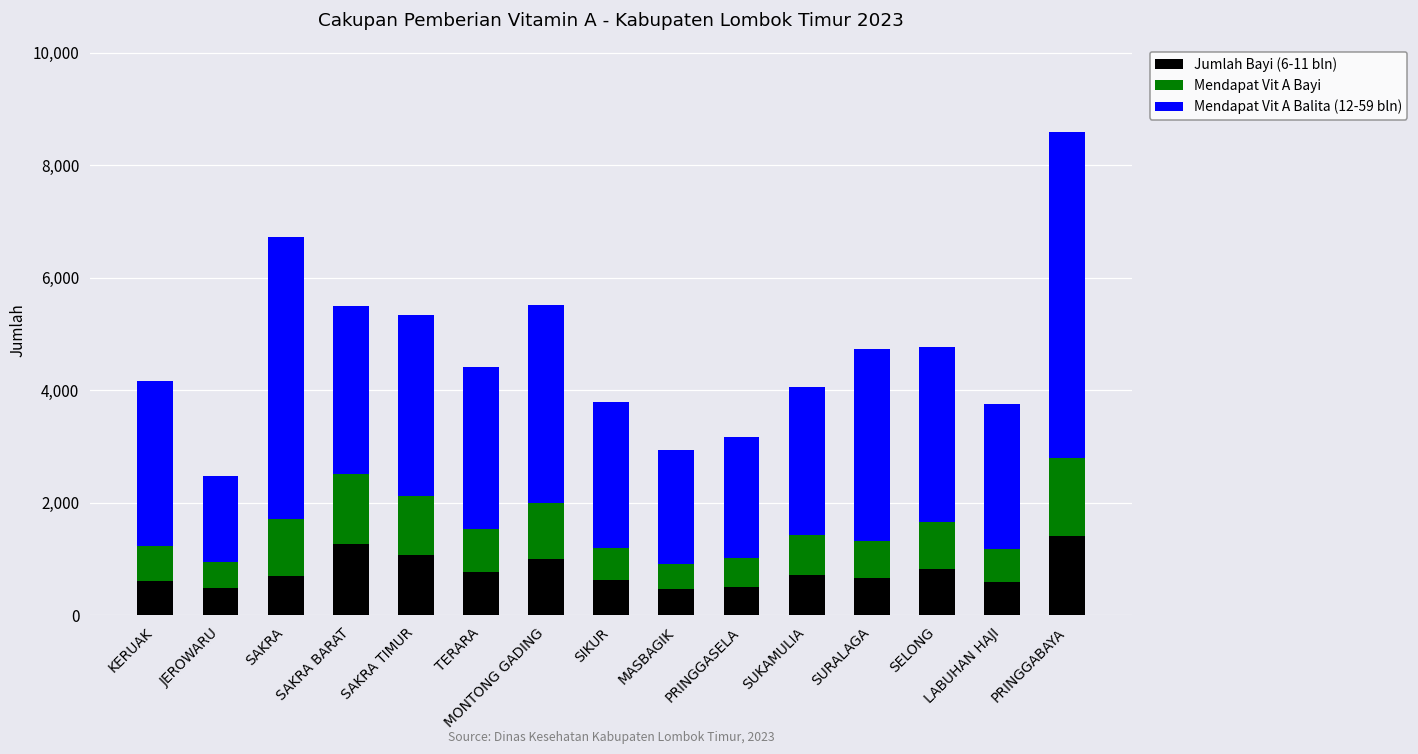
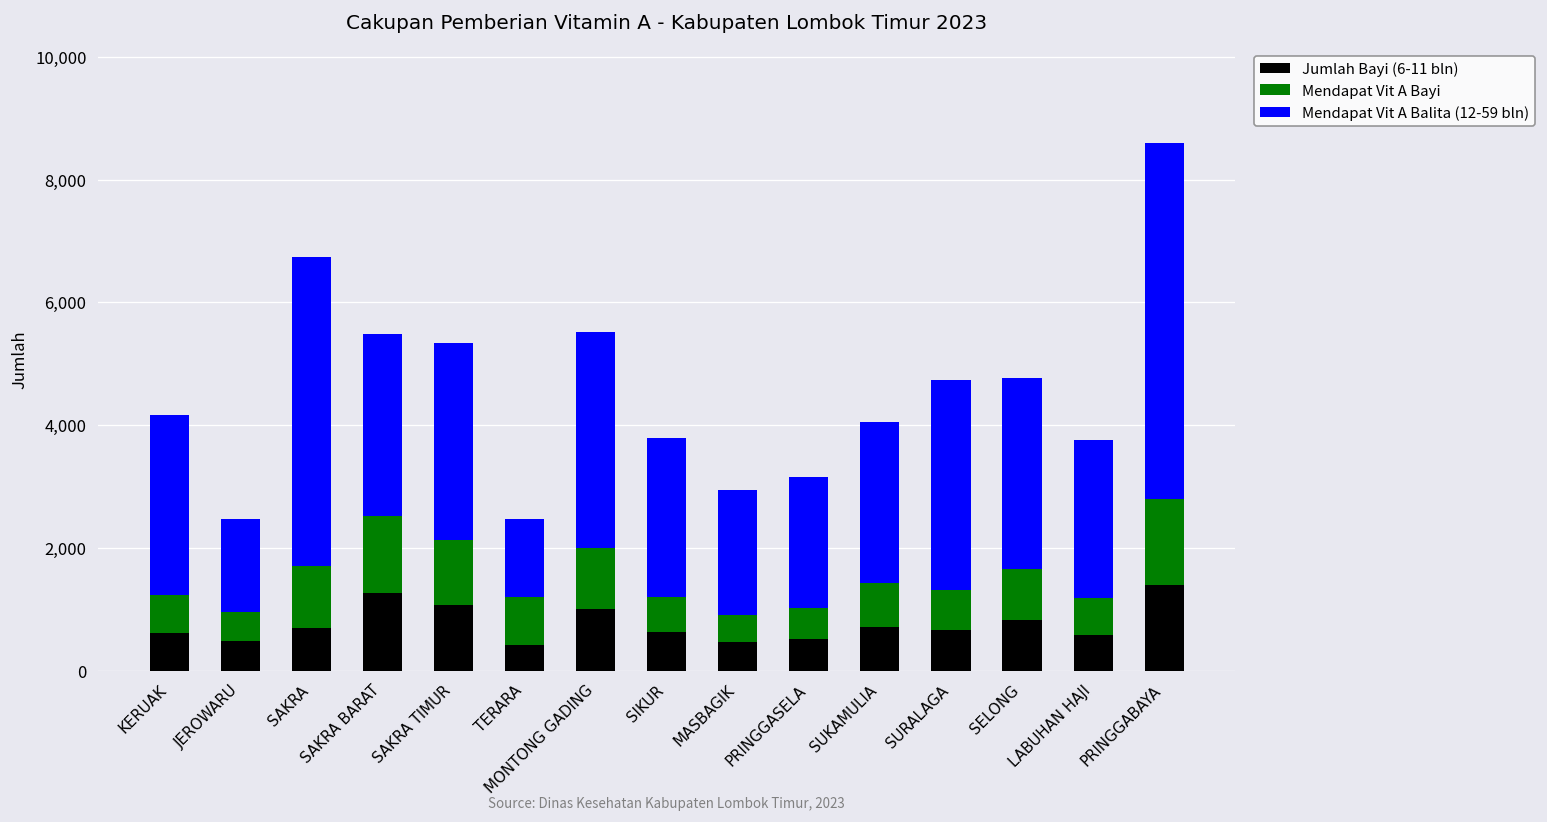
  {
    "Jumlah Bayi (6-11 bln)": {
      "KERUAK": "600",
      "JEROWARU": "500",
      "SAKRA": "700",
      "SAKRA BARAT": "1,300",
      "SAKRA TIMUR": "1,100",
-     "TERARA": "800",
+     "TERARA": "400",
      "MONTONG GADING": "1,000",
      "SIKUR": "600",
      "MASBAGIK": "500",
      "PRINGGASELA": "500",
      "SUKAMULIA": "700",
      "SURALAGA": "700",
      "SELONG": "800",
      "LABUHAN HAJI": "600",
      "PRINGGABAYA": "1,400"
    },
    "Mendapat Vit A Bayi": {
      "KERUAK": "600",
      "JEROWARU": "500",
      "SAKRA": "1,000",
      "SAKRA BARAT": "1,300",
      "SAKRA TIMUR": "1,100",
      "TERARA": "800",
      "MONTONG GADING": "1,000",
      "SIKUR": "600",
      "MASBAGIK": "400",
      "PRINGGASELA": "500",
      "SUKAMULIA": "700",
      "SURALAGA": "600",
      "SELONG": "800",
      "LABUHAN HAJI": "600",
      "PRINGGABAYA": "1,400"
    },
    "Mendapat Vit A Balita (12-59 bln)": {
      "KERUAK": "2,900",
      "JEROWARU": "1,500",
      "SAKRA": "5,000",
      "SAKRA BARAT": "3,000",
      "SAKRA TIMUR": "3,200",
-     "TERARA": "2,900",
+     "TERARA": "1,300",
      "MONTONG GADING": "3,500",
      "SIKUR": "2,600",
      "MASBAGIK": "2,000",
      "PRINGGASELA": "2,100",
      "SUKAMULIA": "2,600",
      "SURALAGA": "3,400",
      "SELONG": "3,100",
      "LABUHAN HAJI": "2,600",
      "PRINGGABAYA": "5,800"
    }
  }
